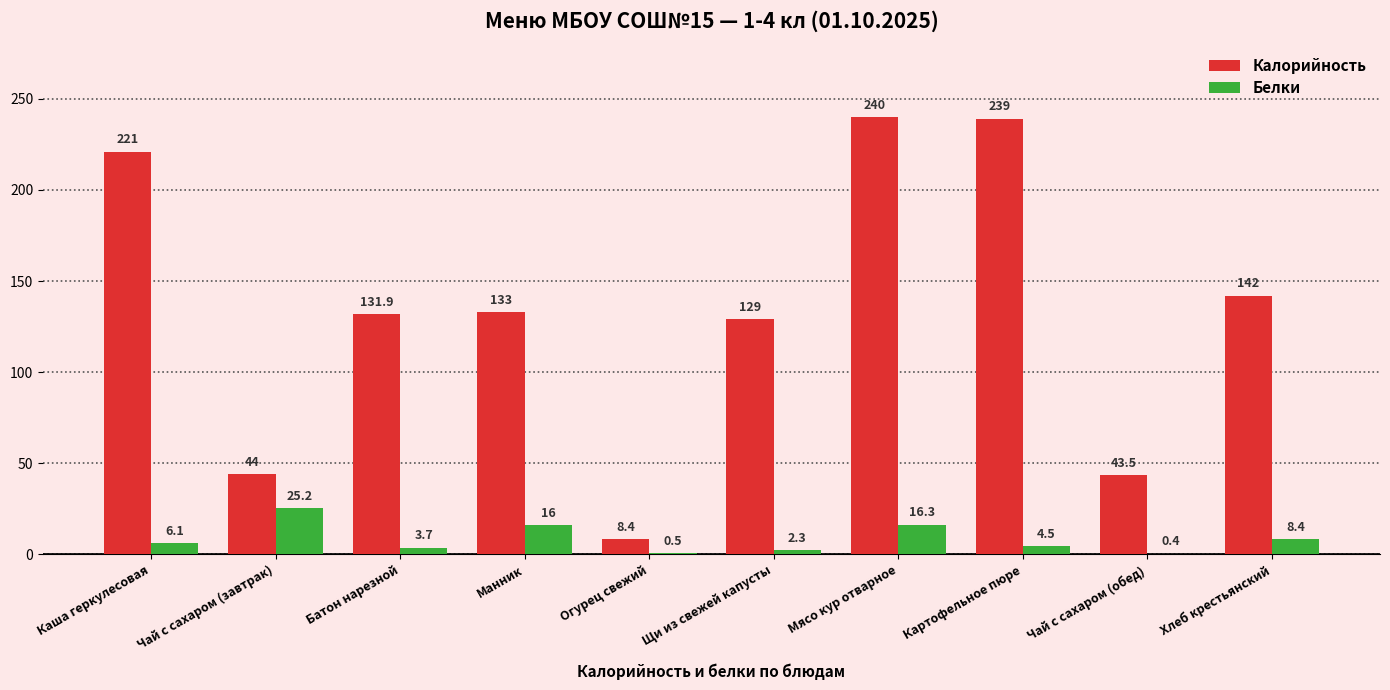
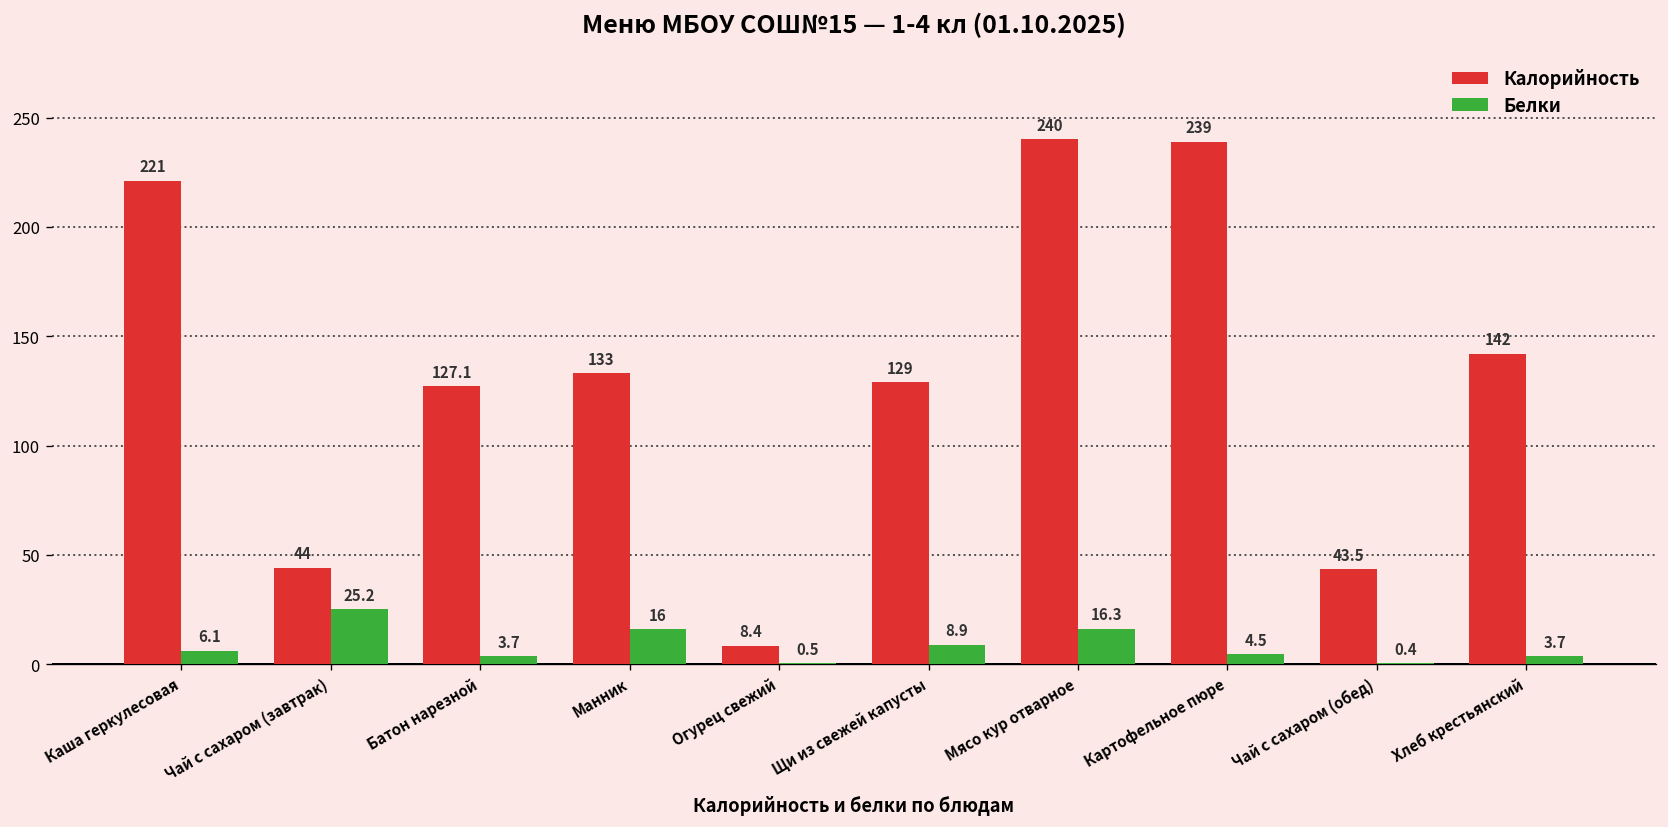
  {
    "Калорийность": {
      "Каша геркулесовая": 221,
      "Чай с сахаром (завтрак)": 44,
-     "Батон нарезной": 131.9,
+     "Батон нарезной": 127.1,
      "Манник": 133,
      "Огурец свежий": 8.4,
      "Щи из свежей капусты": 129,
      "Мясо кур отварное": 240,
      "Картофельное пюре": 239,
      "Чай с сахаром (обед)": 43.5,
      "Хлеб крестьянский": 142
    },
    "Белки": {
      "Каша геркулесовая": 6.1,
      "Чай с сахаром (завтрак)": 25.2,
      "Батон нарезной": 3.7,
      "Манник": 16,
      "Огурец свежий": 0.5,
-     "Щи из свежей капусты": 2.3,
+     "Щи из свежей капусты": 8.9,
      "Мясо кур отварное": 16.3,
      "Картофельное пюре": 4.5,
      "Чай с сахаром (обед)": 0.4,
-     "Хлеб крестьянский": 8.4
+     "Хлеб крестьянский": 3.7
    }
  }
